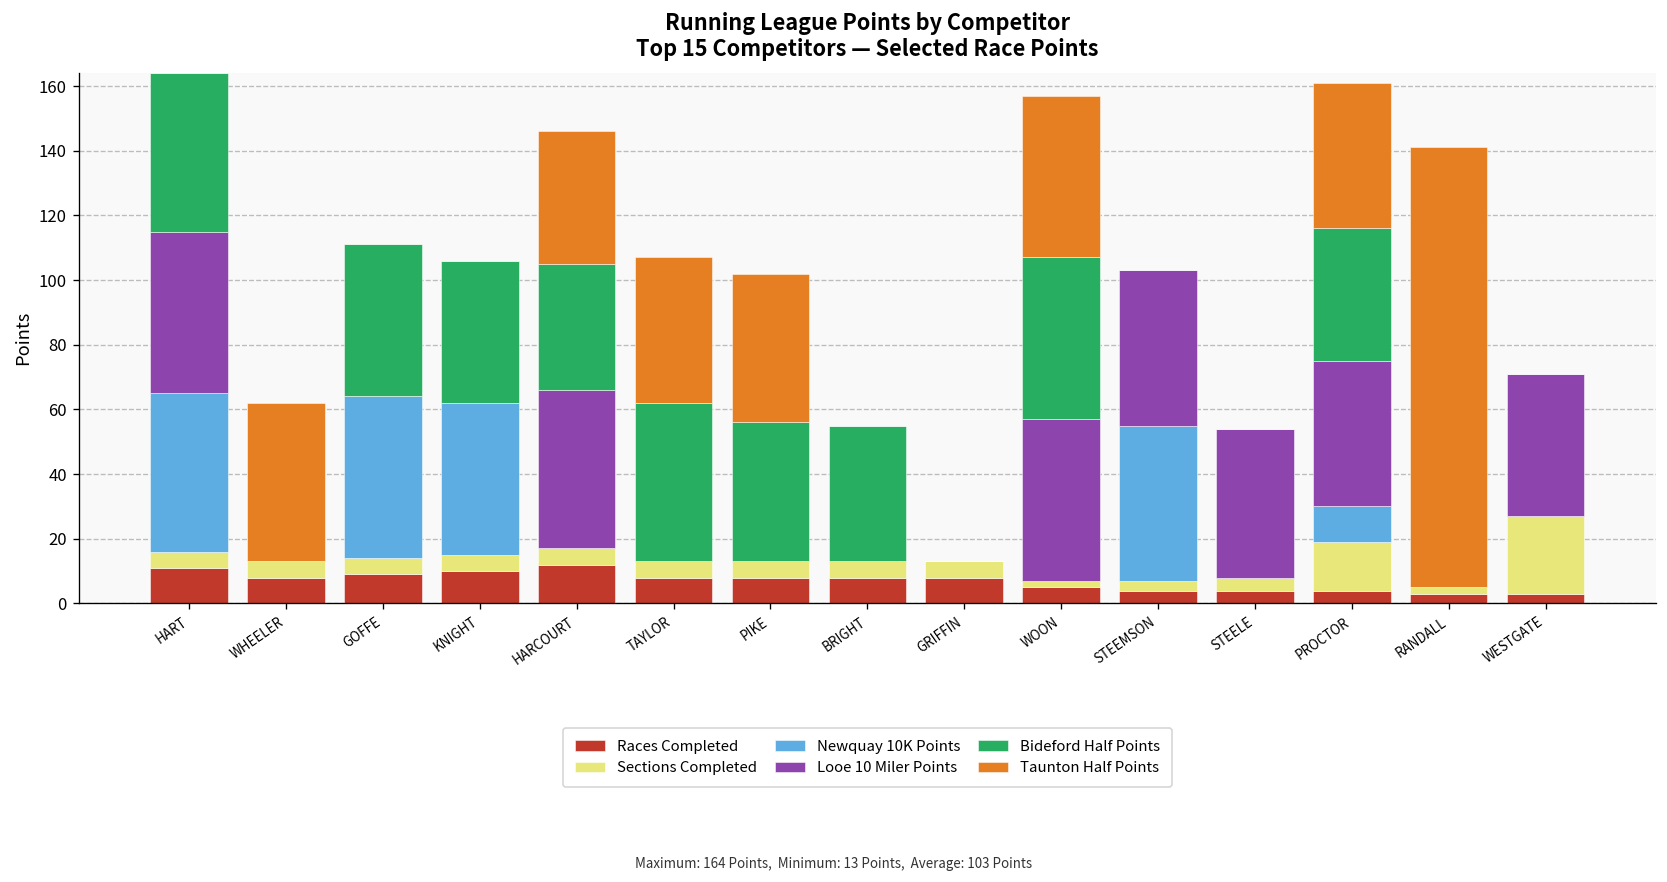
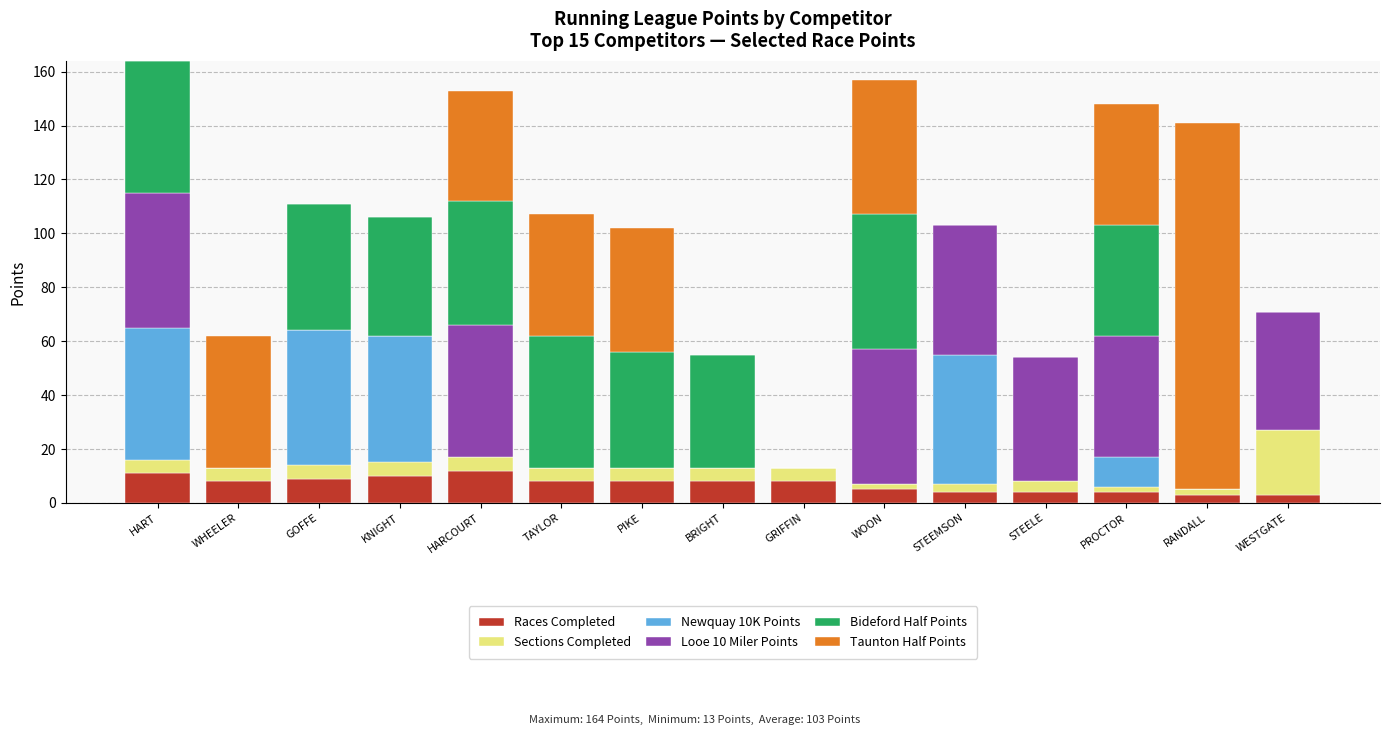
  {
    "Races Completed": {
      "HART": 11,
      "WHEELER": 8,
      "GOFFE": 9,
      "KNIGHT": 10,
      "HARCOURT": 12,
      "TAYLOR": 8,
      "PIKE": 8,
      "BRIGHT": 8,
      "GRIFFIN": 8,
      "WOON": 5,
      "STEEMSON": 4,
      "STEELE": 4,
      "PROCTOR": 4,
      "RANDALL": 3,
      "WESTGATE": 3
    },
    "Sections Completed": {
      "HART": 5,
      "WHEELER": 5,
      "GOFFE": 5,
      "KNIGHT": 5,
      "HARCOURT": 5,
      "TAYLOR": 5,
      "PIKE": 5,
      "BRIGHT": 5,
      "GRIFFIN": 5,
      "WOON": 2,
      "STEEMSON": 3,
      "STEELE": 4,
-     "PROCTOR": 15,
+     "PROCTOR": 2,
      "RANDALL": 2,
      "WESTGATE": 24
    },
    "Newquay 10K Points": {
      "HART": 49,
      "WHEELER": 0,
      "GOFFE": 50,
      "KNIGHT": 47,
      "HARCOURT": 0,
      "TAYLOR": 0,
      "PIKE": 0,
      "BRIGHT": 0,
      "GRIFFIN": 0,
      "WOON": 0,
      "STEEMSON": 48,
      "STEELE": 0,
      "PROCTOR": 11,
      "RANDALL": 0,
      "WESTGATE": 0
    },
    "Looe 10 Miler Points": {
      "HART": 50,
      "WHEELER": 0,
      "GOFFE": 0,
      "KNIGHT": 0,
      "HARCOURT": 49,
      "TAYLOR": 0,
      "PIKE": 0,
      "BRIGHT": 0,
      "GRIFFIN": 0,
      "WOON": 50,
      "STEEMSON": 48,
      "STEELE": 46,
      "PROCTOR": 45,
      "RANDALL": 0,
      "WESTGATE": 44
    },
    "Bideford Half Points": {
      "HART": 49,
      "WHEELER": 0,
      "GOFFE": 47,
      "KNIGHT": 44,
-     "HARCOURT": 39,
+     "HARCOURT": 46,
      "TAYLOR": 49,
      "PIKE": 43,
      "BRIGHT": 42,
      "GRIFFIN": 0,
      "WOON": 50,
      "STEEMSON": 0,
      "STEELE": 0,
      "PROCTOR": 41,
      "RANDALL": 0,
      "WESTGATE": 0
    },
    "Taunton Half Points": {
      "HART": 0,
      "WHEELER": 49,
      "GOFFE": 0,
      "KNIGHT": 0,
      "HARCOURT": 41,
      "TAYLOR": 45,
      "PIKE": 46,
      "BRIGHT": 0,
      "GRIFFIN": 0,
      "WOON": 50,
      "STEEMSON": 0,
      "STEELE": 0,
      "PROCTOR": 45,
      "RANDALL": 136,
      "WESTGATE": 0
    }
  }
